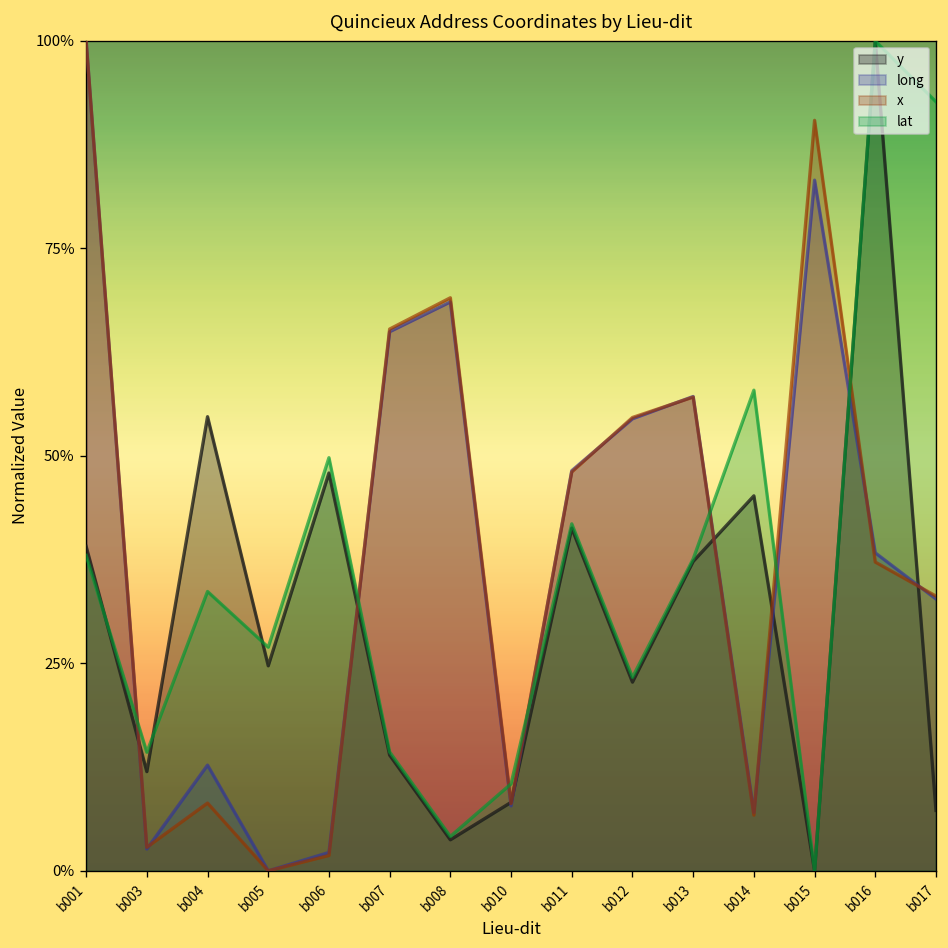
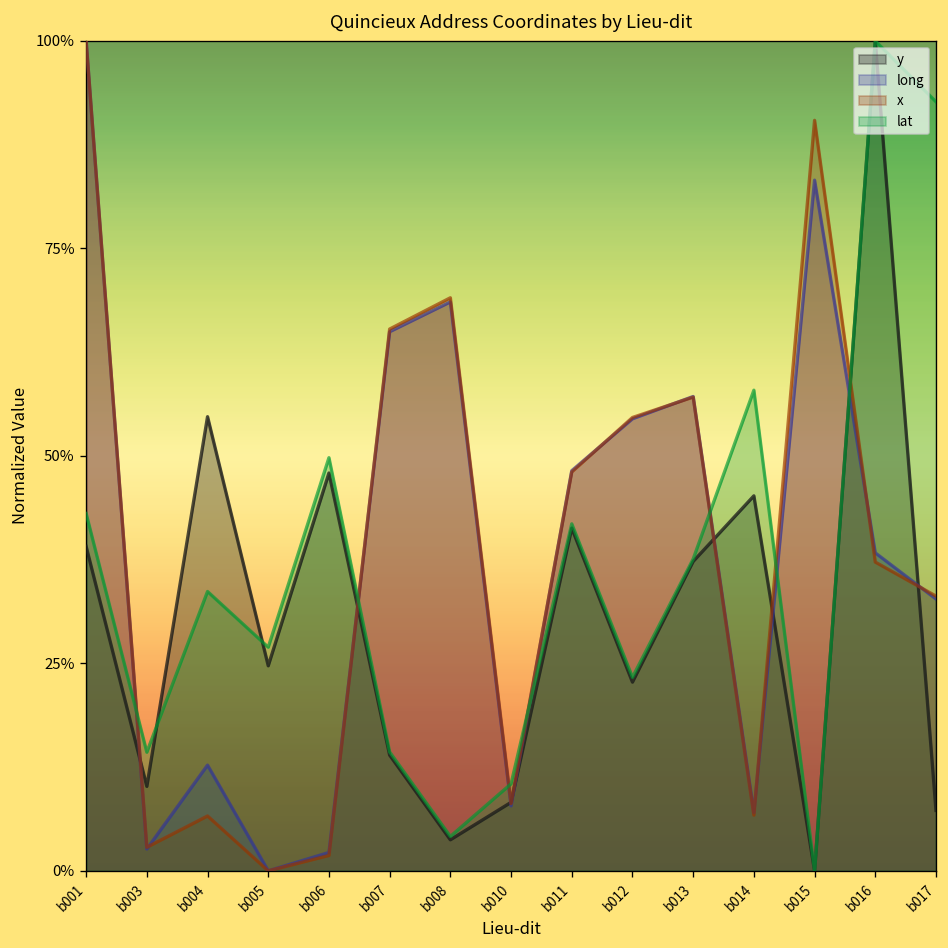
  {
    "y": {
      "b001": "39%",
-     "b003": "12%",
+     "b003": "10%",
      "b004": "55%",
      "b005": "25%",
      "b006": "48%",
      "b007": "14%",
      "b008": "4%",
      "b011": "41%",
      "b012": "23%",
      "b014": "45%",
      "b017": "7%"
    },
    "long": {
      "b004": "13%",
      "b008": "69%",
      "b015": "83%",
      "b016": "38%"
    },
    "x": {
-     "b004": "8%",
+     "b004": "7%",
      "b008": "69%",
      "b015": "90%",
      "b016": "37%"
    },
    "lat": {
-     "b001": "38%",
+     "b001": "43%",
      "b003": "14%",
      "b004": "34%",
      "b005": "27%",
      "b006": "50%",
      "b007": "14%",
      "b008": "4%",
      "b010": "10%",
      "b011": "42%",
      "b012": "23%",
      "b014": "58%",
      "b017": "93%"
    }
  }
